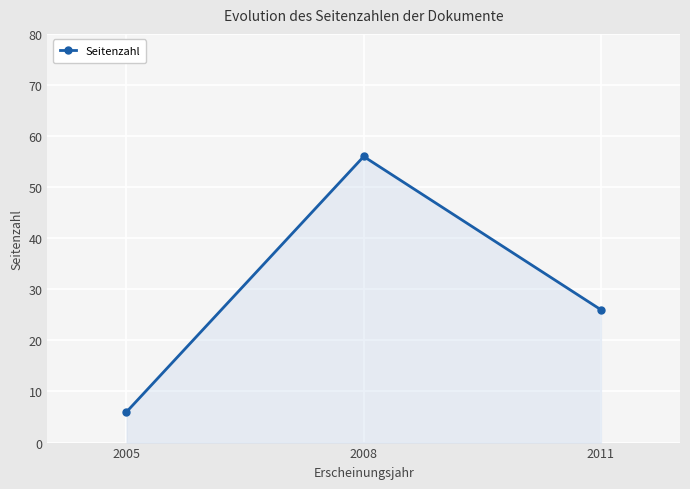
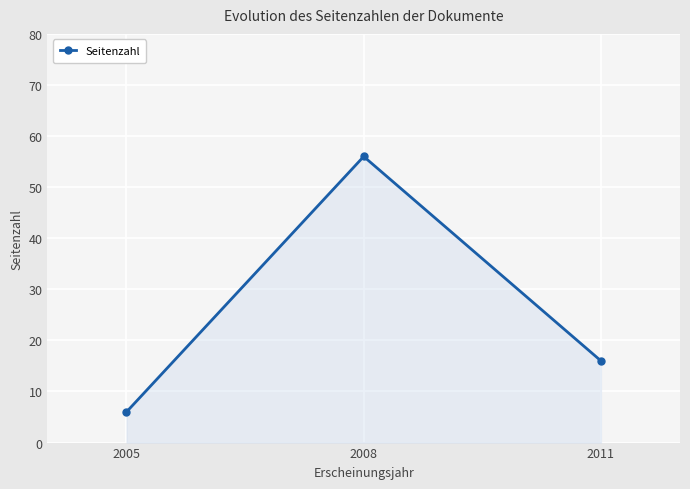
  {
    "2005": 6,
    "2008": 56,
-   "2011": 26
+   "2011": 16
  }
